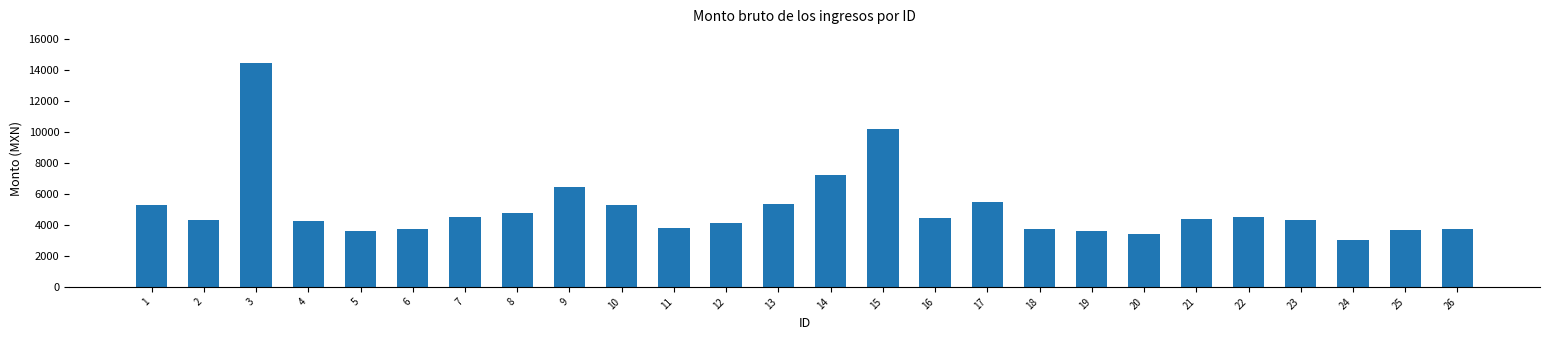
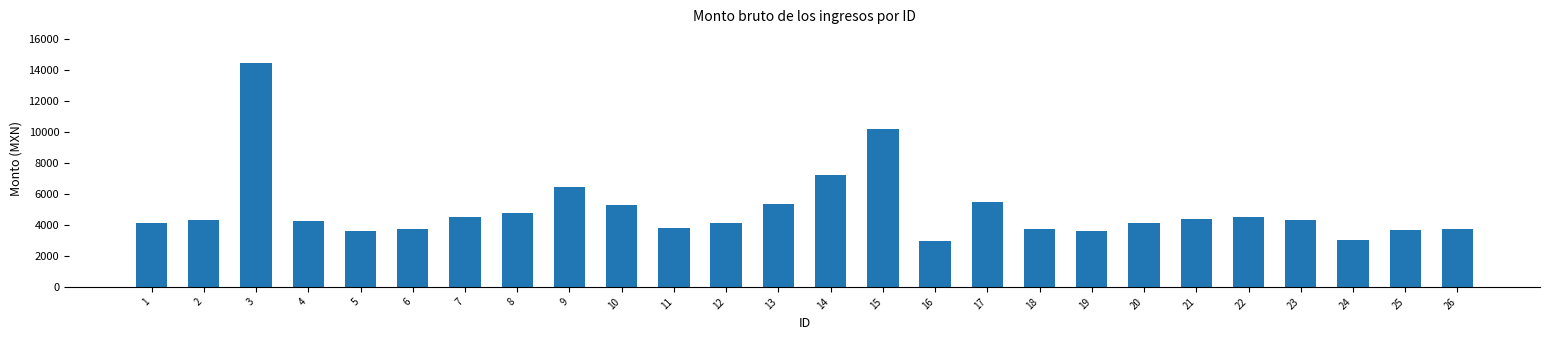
  {
-   "1": 5300,
+   "1": 4100,
    "2": 4300,
    "3": 14500,
    "4": 4300,
    "5": 3600,
    "6": 3700,
    "7": 4500,
    "8": 4800,
    "9": 6500,
    "10": 5300,
    "11": 3800,
    "12": 4100,
    "13": 5300,
    "14": 7200,
    "15": 10200,
-   "16": 4400,
+   "16": 3000,
    "17": 5500,
    "18": 3700,
    "19": 3600,
-   "20": 3400,
+   "20": 4100,
    "21": 4300,
    "22": 4500,
    "23": 4300,
    "24": 3000,
    "25": 3700,
    "26": 3700
  }
